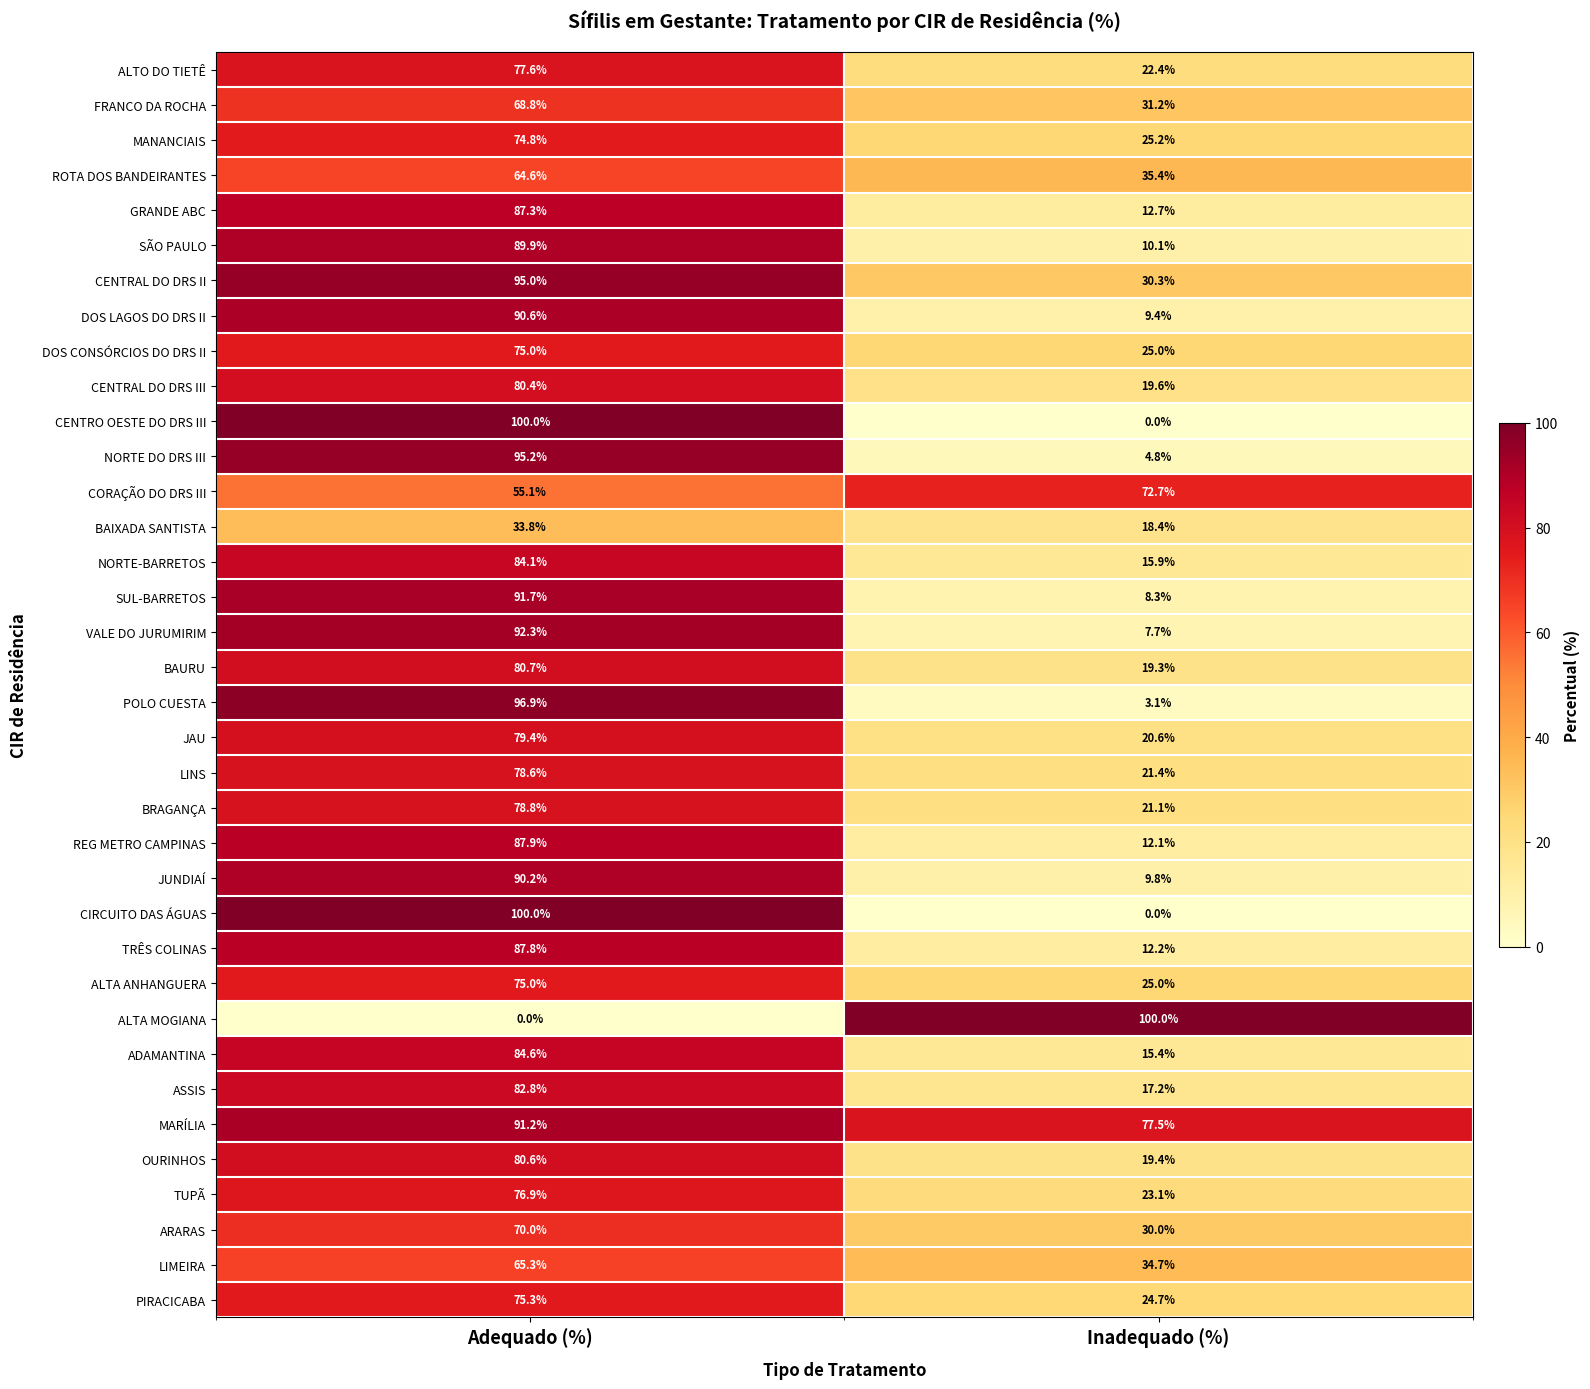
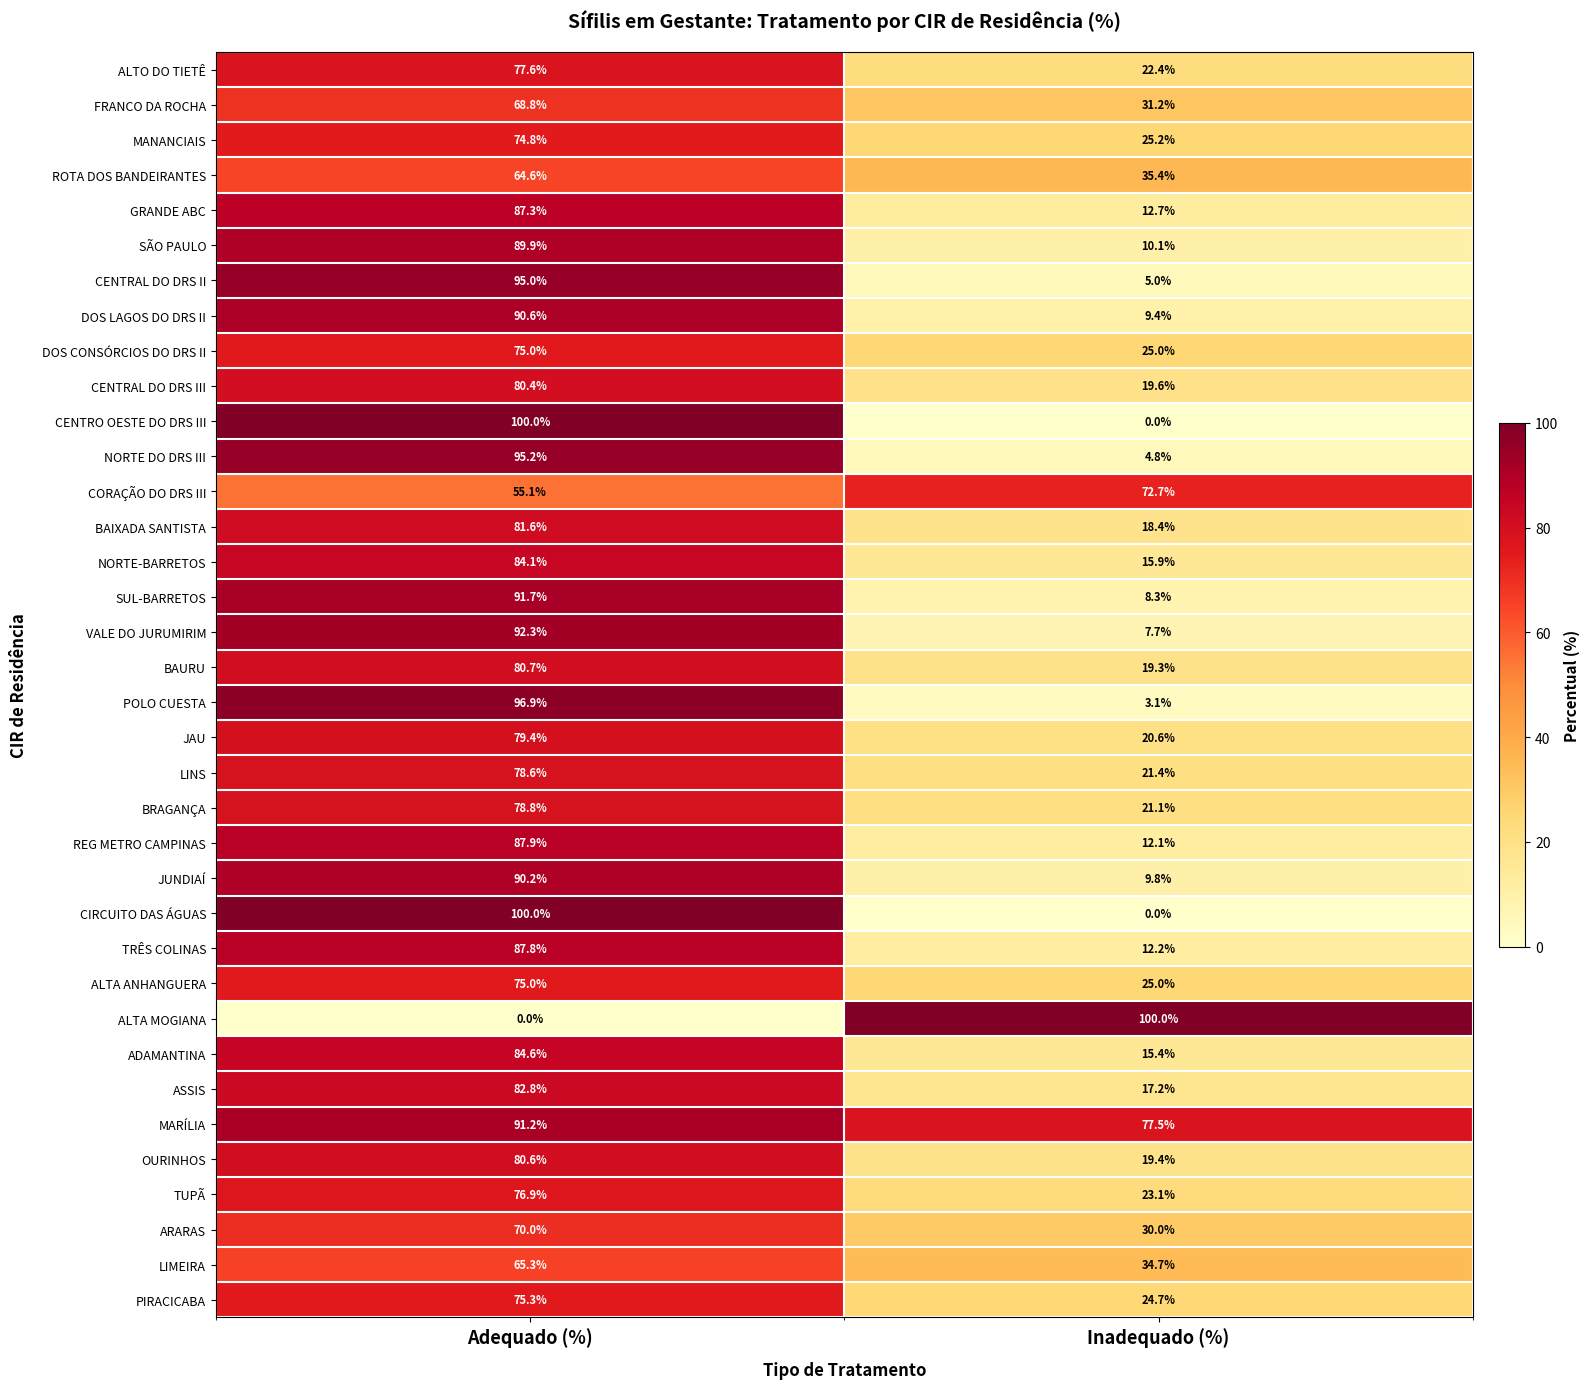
  {
    "ALTO DO TIETÊ": {
      "Adequado (%)": "77.6%",
      "Inadequado (%)": "22.4%"
    },
    "FRANCO DA ROCHA": {
      "Adequado (%)": "68.8%",
      "Inadequado (%)": "31.2%"
    },
    "MANANCIAIS": {
      "Adequado (%)": "74.8%",
      "Inadequado (%)": "25.2%"
    },
    "ROTA DOS BANDEIRANTES": {
      "Adequado (%)": "64.6%",
      "Inadequado (%)": "35.4%"
    },
    "GRANDE ABC": {
      "Adequado (%)": "87.3%",
      "Inadequado (%)": "12.7%"
    },
    "SÃO PAULO": {
      "Adequado (%)": "89.9%",
      "Inadequado (%)": "10.1%"
    },
    "CENTRAL DO DRS II": {
      "Adequado (%)": "95.0%",
-     "Inadequado (%)": "30.3%"
+     "Inadequado (%)": "5.0%"
    },
    "DOS LAGOS DO DRS II": {
      "Adequado (%)": "90.6%",
      "Inadequado (%)": "9.4%"
    },
    "DOS CONSÓRCIOS DO DRS II": {
      "Adequado (%)": "75.0%",
      "Inadequado (%)": "25.0%"
    },
    "CENTRAL DO DRS III": {
      "Adequado (%)": "80.4%",
      "Inadequado (%)": "19.6%"
    },
    "CENTRO OESTE DO DRS III": {
      "Adequado (%)": "100.0%",
      "Inadequado (%)": "0.0%"
    },
    "NORTE DO DRS III": {
      "Adequado (%)": "95.2%",
      "Inadequado (%)": "4.8%"
    },
    "CORAÇÃO DO DRS III": {
      "Adequado (%)": "55.1%",
      "Inadequado (%)": "72.7%"
    },
    "BAIXADA SANTISTA": {
-     "Adequado (%)": "33.8%",
+     "Adequado (%)": "81.6%",
      "Inadequado (%)": "18.4%"
    },
    "NORTE-BARRETOS": {
      "Adequado (%)": "84.1%",
      "Inadequado (%)": "15.9%"
    },
    "SUL-BARRETOS": {
      "Adequado (%)": "91.7%",
      "Inadequado (%)": "8.3%"
    },
    "VALE DO JURUMIRIM": {
      "Adequado (%)": "92.3%",
      "Inadequado (%)": "7.7%"
    },
    "BAURU": {
      "Adequado (%)": "80.7%",
      "Inadequado (%)": "19.3%"
    },
    "POLO CUESTA": {
      "Adequado (%)": "96.9%",
      "Inadequado (%)": "3.1%"
    },
    "JAU": {
      "Adequado (%)": "79.4%",
      "Inadequado (%)": "20.6%"
    },
    "LINS": {
      "Adequado (%)": "78.6%",
      "Inadequado (%)": "21.4%"
    },
    "BRAGANÇA": {
      "Adequado (%)": "78.8%",
      "Inadequado (%)": "21.1%"
    },
    "REG METRO CAMPINAS": {
      "Adequado (%)": "87.9%",
      "Inadequado (%)": "12.1%"
    },
    "JUNDIAÍ": {
      "Adequado (%)": "90.2%",
      "Inadequado (%)": "9.8%"
    },
    "CIRCUITO DAS ÁGUAS": {
      "Adequado (%)": "100.0%",
      "Inadequado (%)": "0.0%"
    },
    "TRÊS COLINAS": {
      "Adequado (%)": "87.8%",
      "Inadequado (%)": "12.2%"
    },
    "ALTA ANHANGUERA": {
      "Adequado (%)": "75.0%",
      "Inadequado (%)": "25.0%"
    },
    "ALTA MOGIANA": {
      "Adequado (%)": "0.0%",
      "Inadequado (%)": "100.0%"
    },
    "ADAMANTINA": {
      "Adequado (%)": "84.6%",
      "Inadequado (%)": "15.4%"
    },
    "ASSIS": {
      "Adequado (%)": "82.8%",
      "Inadequado (%)": "17.2%"
    },
    "MARÍLIA": {
      "Adequado (%)": "91.2%",
      "Inadequado (%)": "77.5%"
    },
    "OURINHOS": {
      "Adequado (%)": "80.6%",
      "Inadequado (%)": "19.4%"
    },
    "TUPÃ": {
      "Adequado (%)": "76.9%",
      "Inadequado (%)": "23.1%"
    },
    "ARARAS": {
      "Adequado (%)": "70.0%",
      "Inadequado (%)": "30.0%"
    },
    "LIMEIRA": {
      "Adequado (%)": "65.3%",
      "Inadequado (%)": "34.7%"
    },
    "PIRACICABA": {
      "Adequado (%)": "75.3%",
      "Inadequado (%)": "24.7%"
    }
  }
